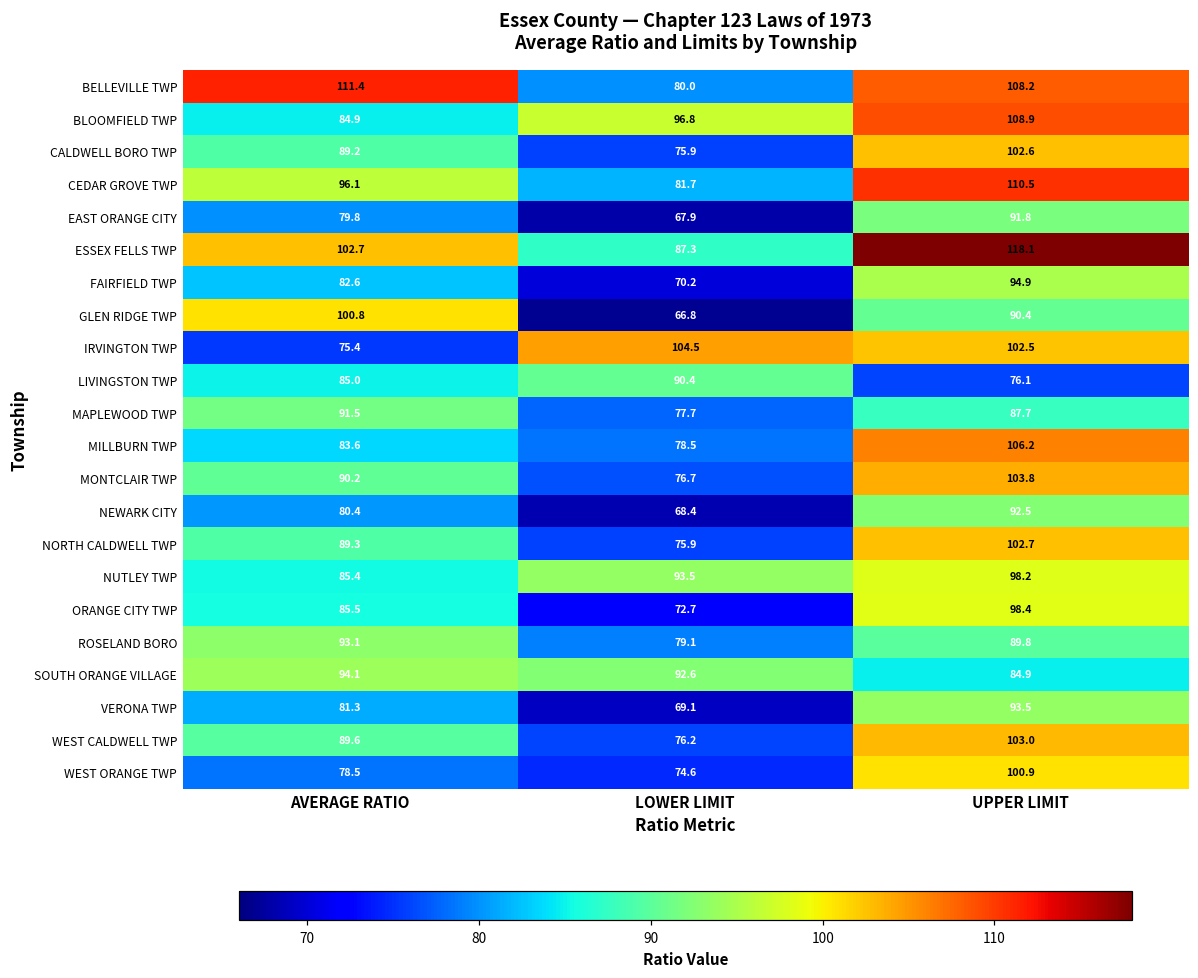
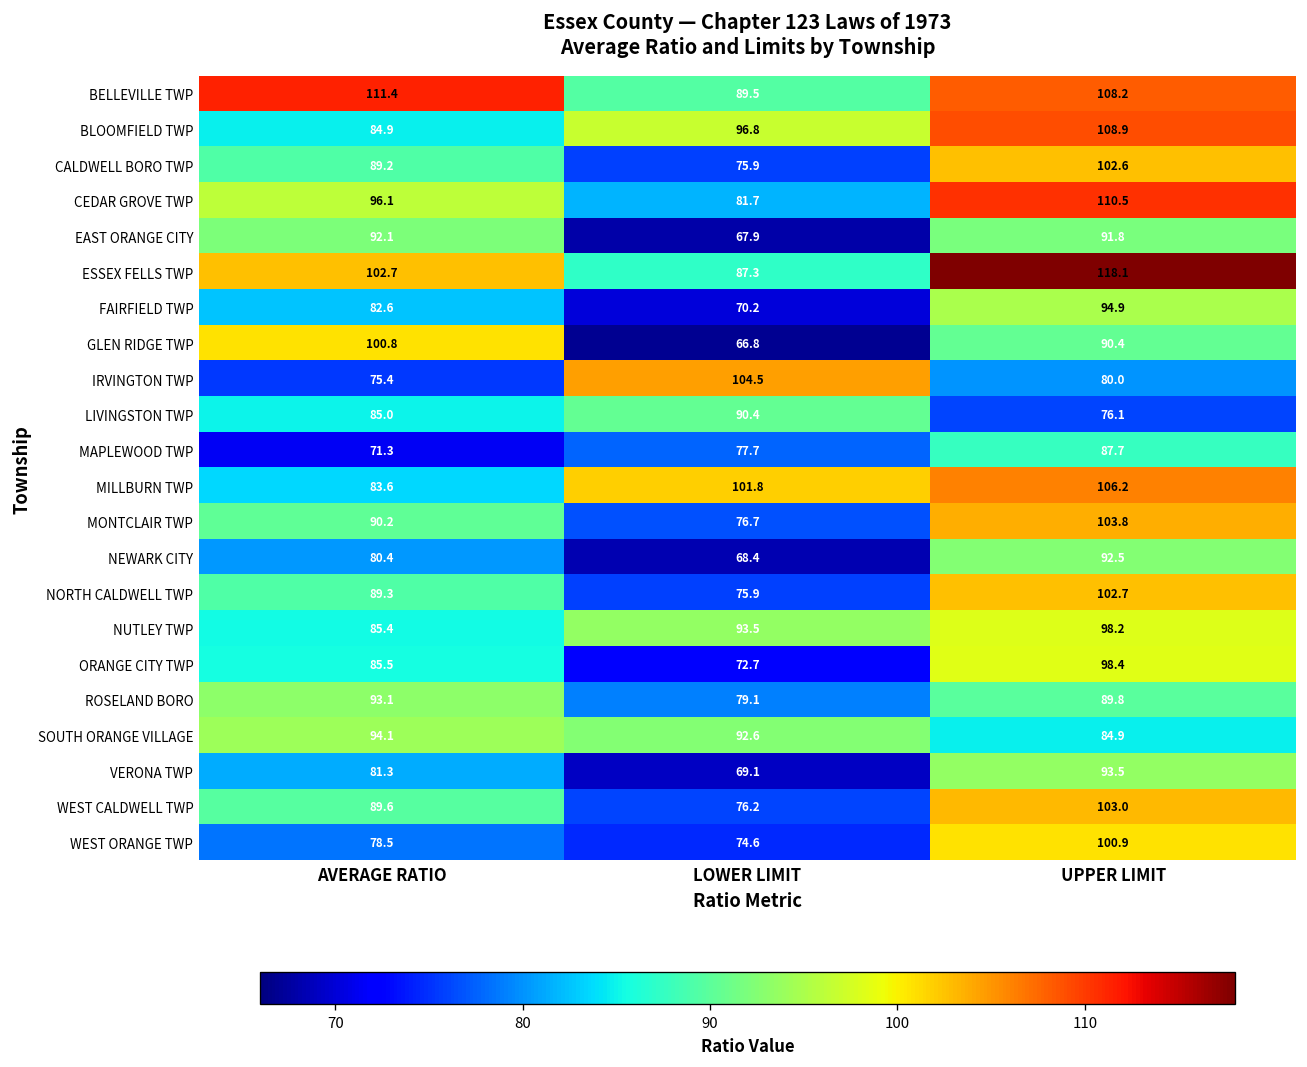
  {
    "BELLEVILLE TWP": {
      "AVERAGE RATIO": 111.4,
-     "LOWER LIMIT": 80.0,
+     "LOWER LIMIT": 89.5,
      "UPPER LIMIT": 108.2
    },
    "BLOOMFIELD TWP": {
      "AVERAGE RATIO": 84.9,
      "LOWER LIMIT": 96.8,
      "UPPER LIMIT": 108.9
    },
    "CALDWELL BORO TWP": {
      "AVERAGE RATIO": 89.2,
      "LOWER LIMIT": 75.9,
      "UPPER LIMIT": 102.6
    },
    "CEDAR GROVE TWP": {
      "AVERAGE RATIO": 96.1,
      "LOWER LIMIT": 81.7,
      "UPPER LIMIT": 110.5
    },
    "EAST ORANGE CITY": {
-     "AVERAGE RATIO": 79.8,
+     "AVERAGE RATIO": 92.1,
      "LOWER LIMIT": 67.9,
      "UPPER LIMIT": 91.8
    },
    "ESSEX FELLS TWP": {
      "AVERAGE RATIO": 102.7,
      "LOWER LIMIT": 87.3,
      "UPPER LIMIT": 118.1
    },
    "FAIRFIELD TWP": {
      "AVERAGE RATIO": 82.6,
      "LOWER LIMIT": 70.2,
      "UPPER LIMIT": 94.9
    },
    "GLEN RIDGE TWP": {
      "AVERAGE RATIO": 100.8,
      "LOWER LIMIT": 66.8,
      "UPPER LIMIT": 90.4
    },
    "IRVINGTON TWP": {
      "AVERAGE RATIO": 75.4,
      "LOWER LIMIT": 104.5,
-     "UPPER LIMIT": 102.5
+     "UPPER LIMIT": 80.0
    },
    "LIVINGSTON TWP": {
      "AVERAGE RATIO": 85.0,
      "LOWER LIMIT": 90.4,
      "UPPER LIMIT": 76.1
    },
    "MAPLEWOOD TWP": {
-     "AVERAGE RATIO": 91.5,
+     "AVERAGE RATIO": 71.3,
      "LOWER LIMIT": 77.7,
      "UPPER LIMIT": 87.7
    },
    "MILLBURN TWP": {
      "AVERAGE RATIO": 83.6,
-     "LOWER LIMIT": 78.5,
+     "LOWER LIMIT": 101.8,
      "UPPER LIMIT": 106.2
    },
    "MONTCLAIR TWP": {
      "AVERAGE RATIO": 90.2,
      "LOWER LIMIT": 76.7,
      "UPPER LIMIT": 103.8
    },
    "NEWARK CITY": {
      "AVERAGE RATIO": 80.4,
      "LOWER LIMIT": 68.4,
      "UPPER LIMIT": 92.5
    },
    "NORTH CALDWELL TWP": {
      "AVERAGE RATIO": 89.3,
      "LOWER LIMIT": 75.9,
      "UPPER LIMIT": 102.7
    },
    "NUTLEY TWP": {
      "AVERAGE RATIO": 85.4,
      "LOWER LIMIT": 93.5,
      "UPPER LIMIT": 98.2
    },
    "ORANGE CITY TWP": {
      "AVERAGE RATIO": 85.5,
      "LOWER LIMIT": 72.7,
      "UPPER LIMIT": 98.4
    },
    "ROSELAND BORO": {
      "AVERAGE RATIO": 93.1,
      "LOWER LIMIT": 79.1,
      "UPPER LIMIT": 89.8
    },
    "SOUTH ORANGE VILLAGE": {
      "AVERAGE RATIO": 94.1,
      "LOWER LIMIT": 92.6,
      "UPPER LIMIT": 84.9
    },
    "VERONA TWP": {
      "AVERAGE RATIO": 81.3,
      "LOWER LIMIT": 69.1,
      "UPPER LIMIT": 93.5
    },
    "WEST CALDWELL TWP": {
      "AVERAGE RATIO": 89.6,
      "LOWER LIMIT": 76.2,
      "UPPER LIMIT": 103.0
    },
    "WEST ORANGE TWP": {
      "AVERAGE RATIO": 78.5,
      "LOWER LIMIT": 74.6,
      "UPPER LIMIT": 100.9
    }
  }
